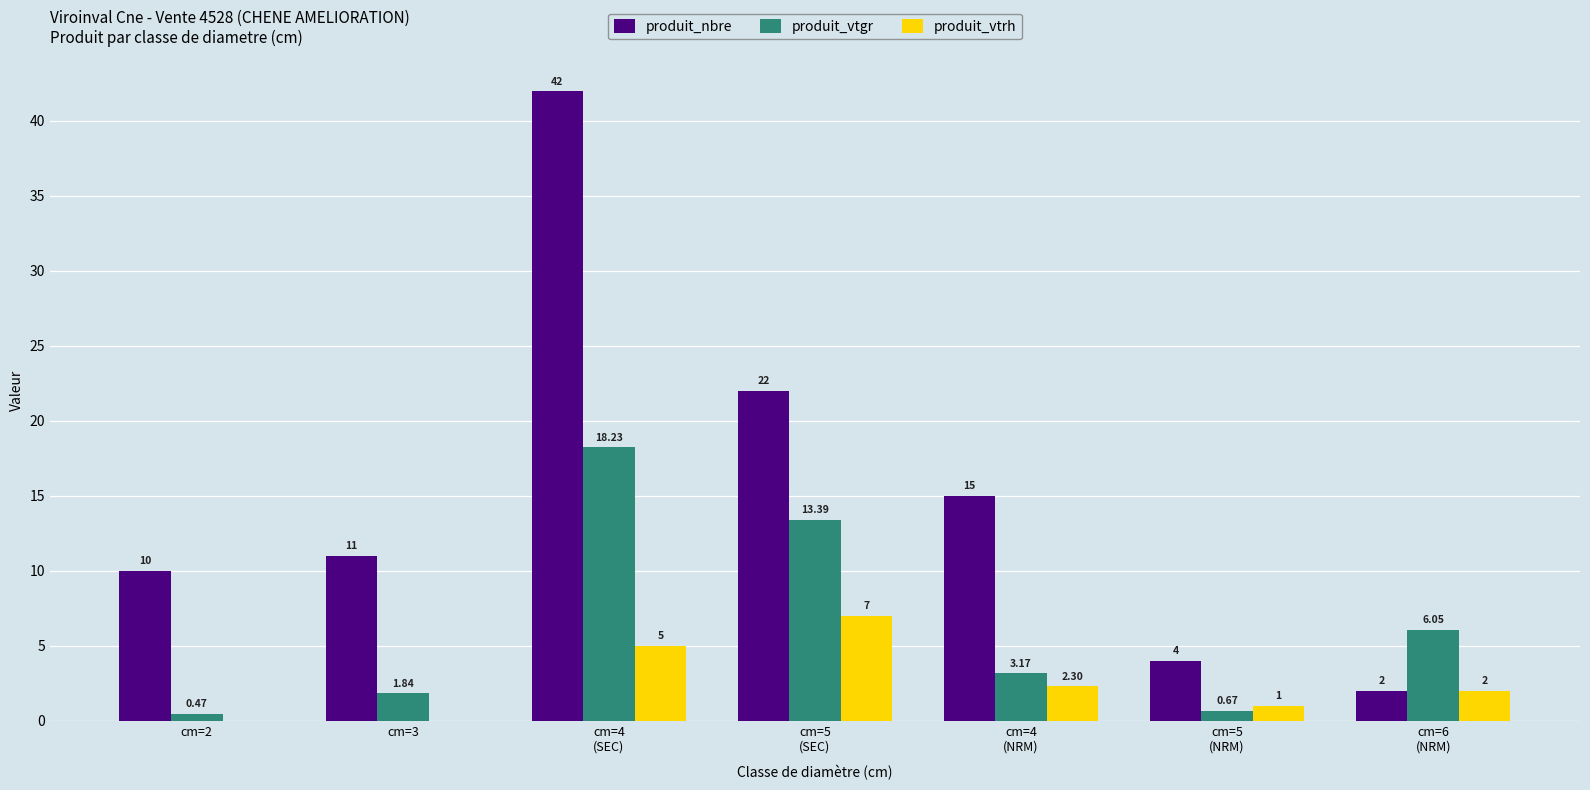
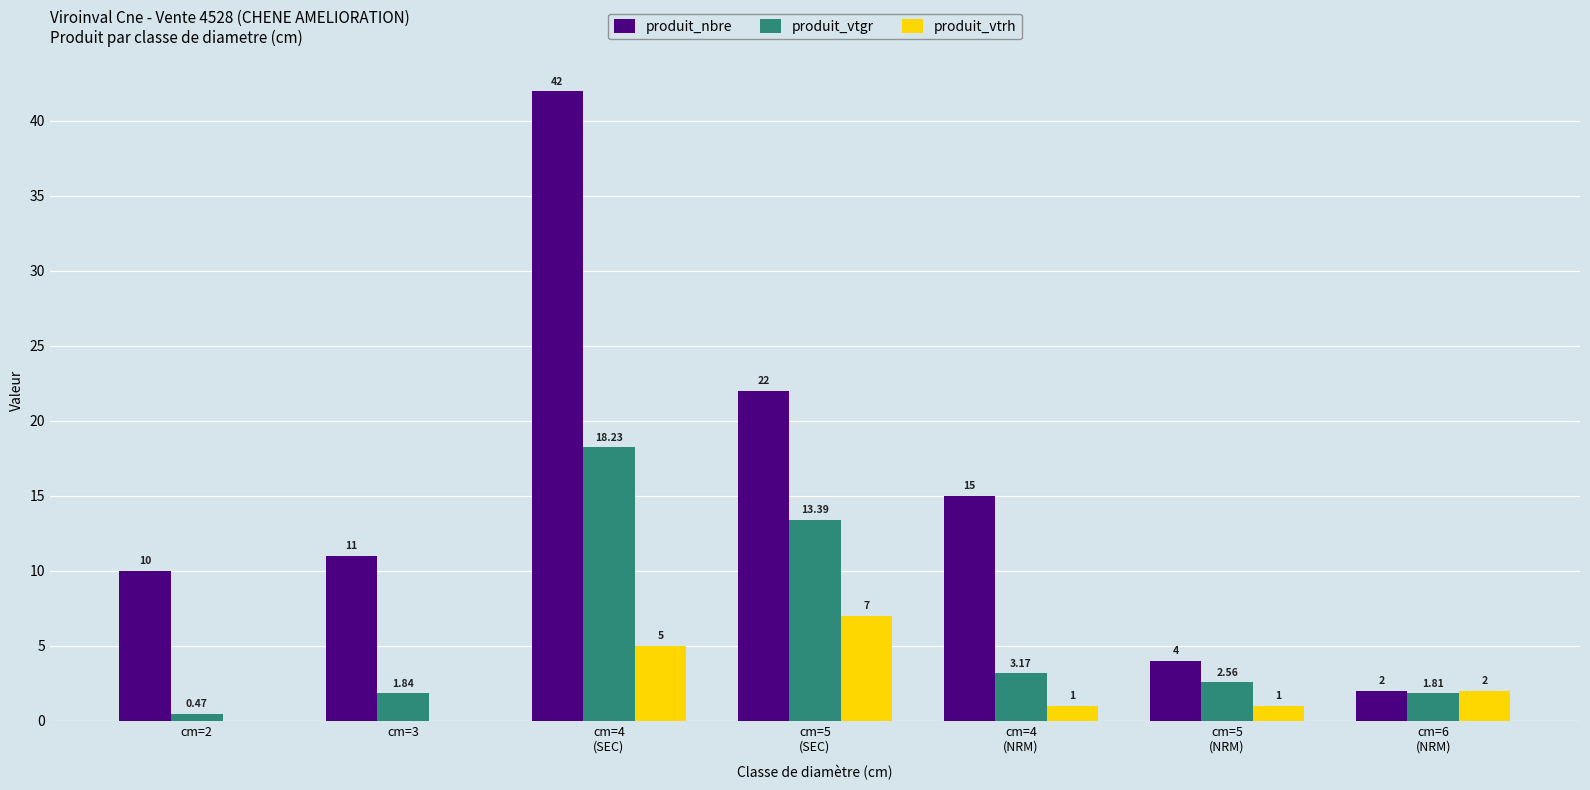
  {
    "produit_nbre": {
      "cm=2": 10,
      "cm=3": 11,
      "cm=4 (SEC)": 42,
      "cm=5 (SEC)": 22,
      "cm=4 (NRM)": 15,
      "cm=5 (NRM)": 4,
      "cm=6 (NRM)": 2
    },
    "produit_vtgr": {
      "cm=2": 0.47,
      "cm=3": 1.84,
      "cm=4 (SEC)": 18.23,
      "cm=5 (SEC)": 13.39,
      "cm=4 (NRM)": 3.17,
-     "cm=5 (NRM)": 0.67,
-     "cm=6 (NRM)": 6.05
+     "cm=5 (NRM)": 2.56,
+     "cm=6 (NRM)": 1.81
    },
    "produit_vtrh": {
      "cm=4 (SEC)": 5,
      "cm=5 (SEC)": 7,
-     "cm=4 (NRM)": 2.30,
+     "cm=4 (NRM)": 1,
      "cm=5 (NRM)": 1,
      "cm=6 (NRM)": 2
    }
  }
